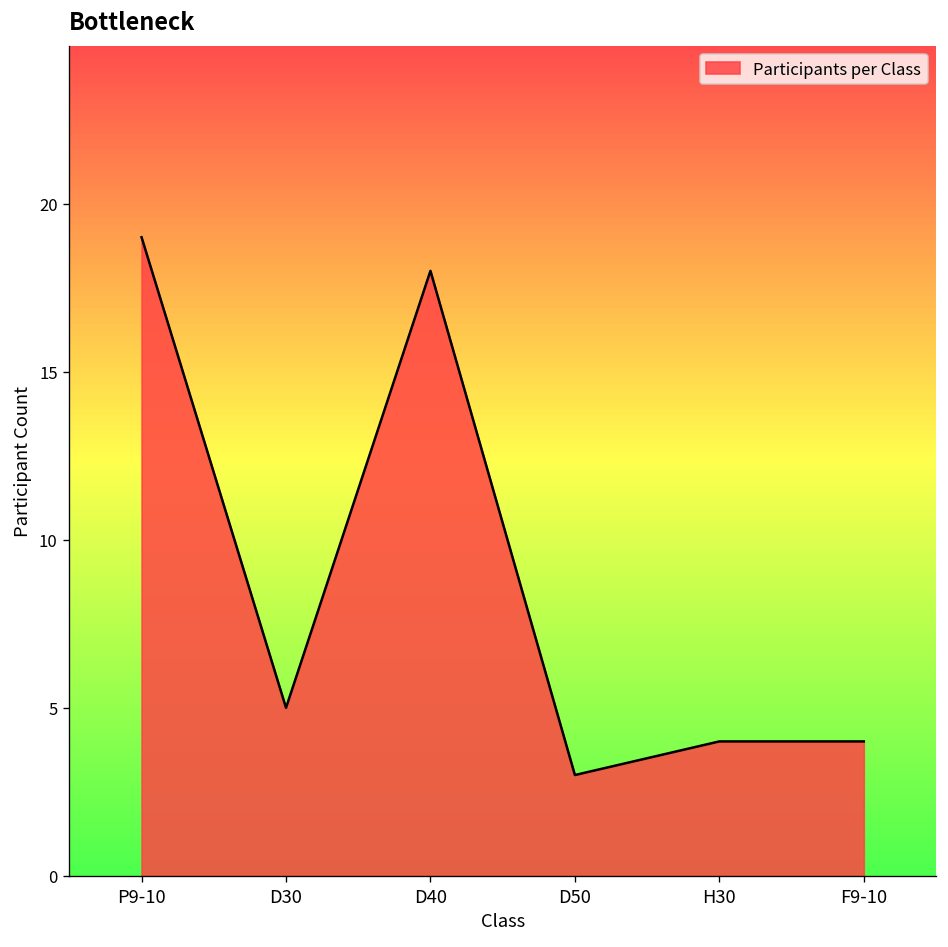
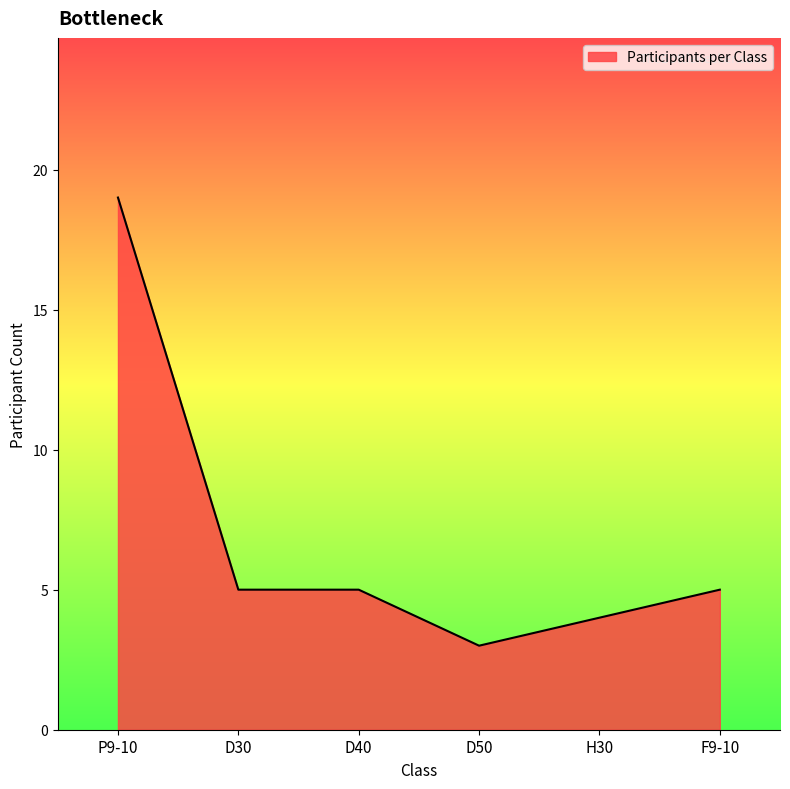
  {
    "P9-10": 19,
    "D30": 5,
-   "D40": 18,
+   "D40": 5,
    "D50": 3,
    "H30": 4,
-   "F9-10": 4
+   "F9-10": 5
  }
